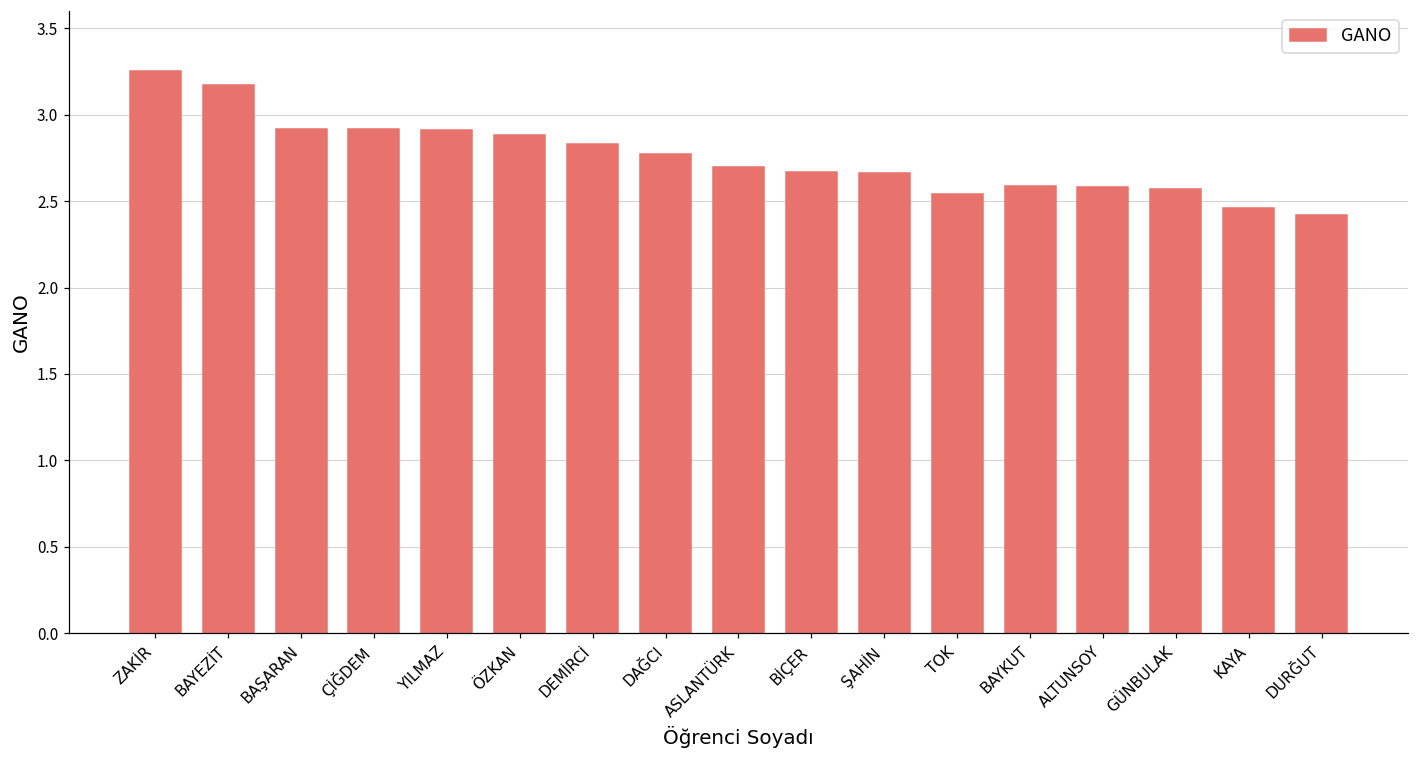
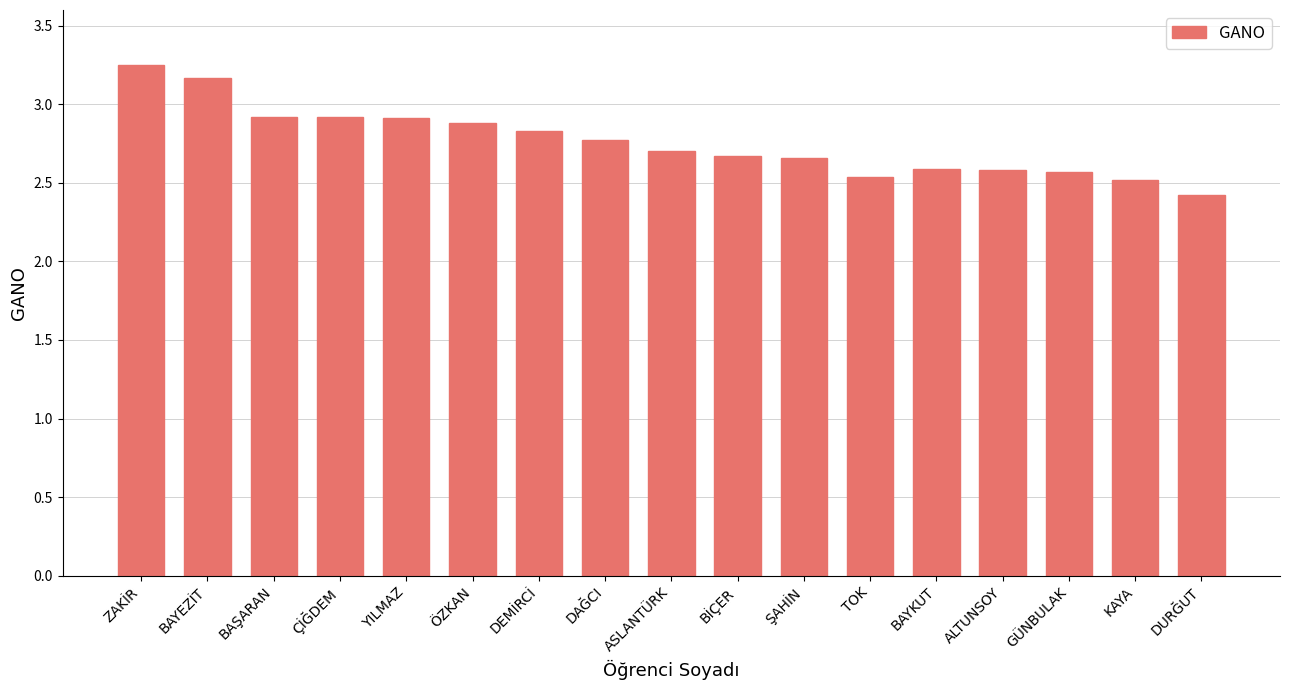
  {
    "ZAKİR": 3.25,
    "BAYEZİT": 3.17,
    "BAŞARAN": 2.92,
    "ÇİĞDEM": 2.92,
    "YILMAZ": 2.91,
    "ÖZKAN": 2.88,
    "DEMİRCİ": 2.83,
    "DAĞCI": 2.77,
    "ASLANTÜRK": 2.70,
    "BİÇER": 2.67,
    "ŞAHİN": 2.66,
    "TOK": 2.54,
    "BAYKUT": 2.59,
    "ALTUNSOY": 2.58,
    "GÜNBULAK": 2.57,
-   "KAYA": 2.46,
+   "KAYA": 2.52,
    "DURĞUT": 2.42
  }
